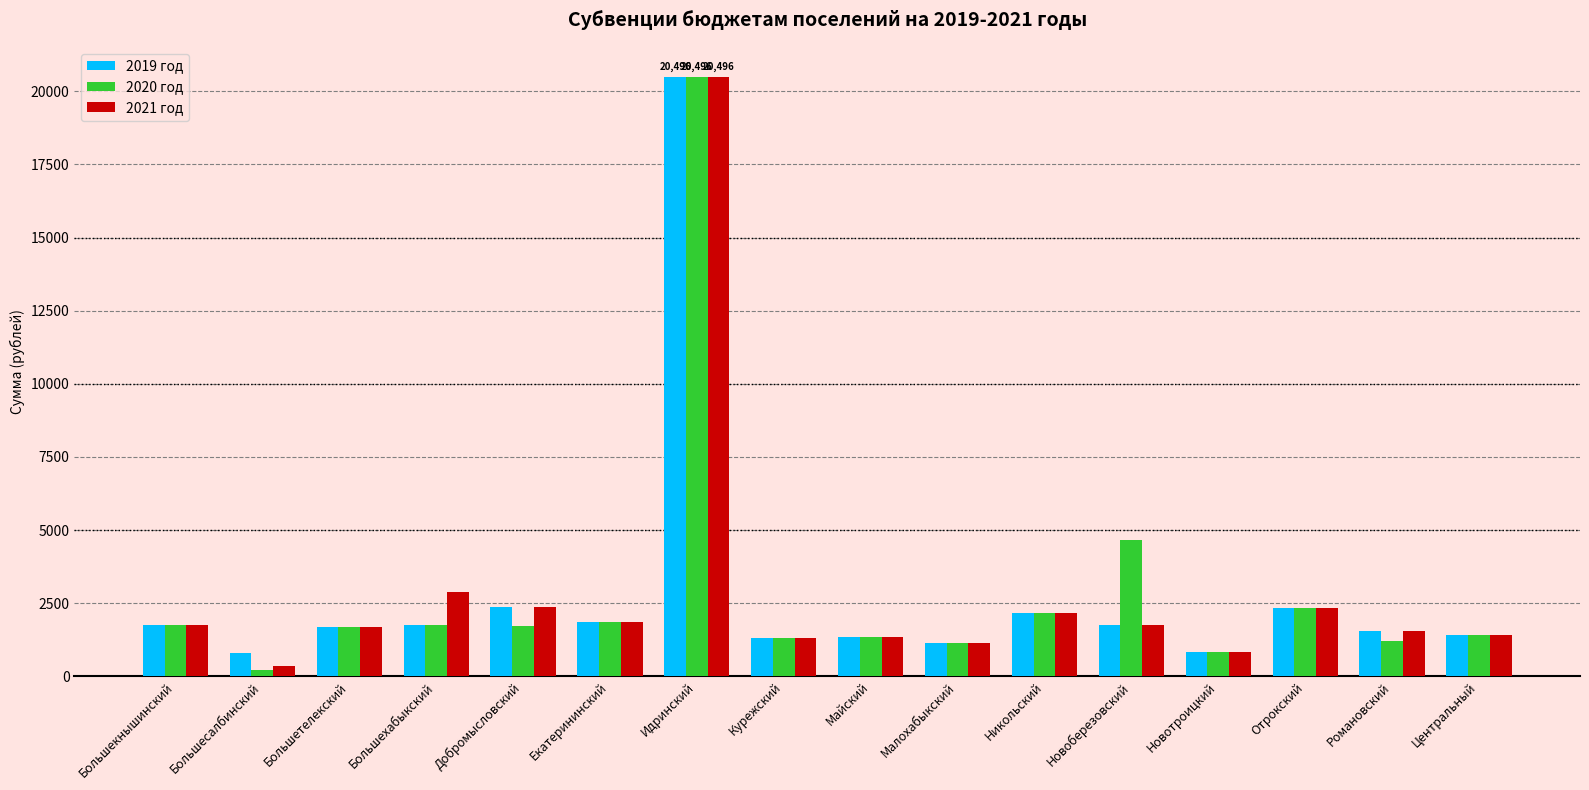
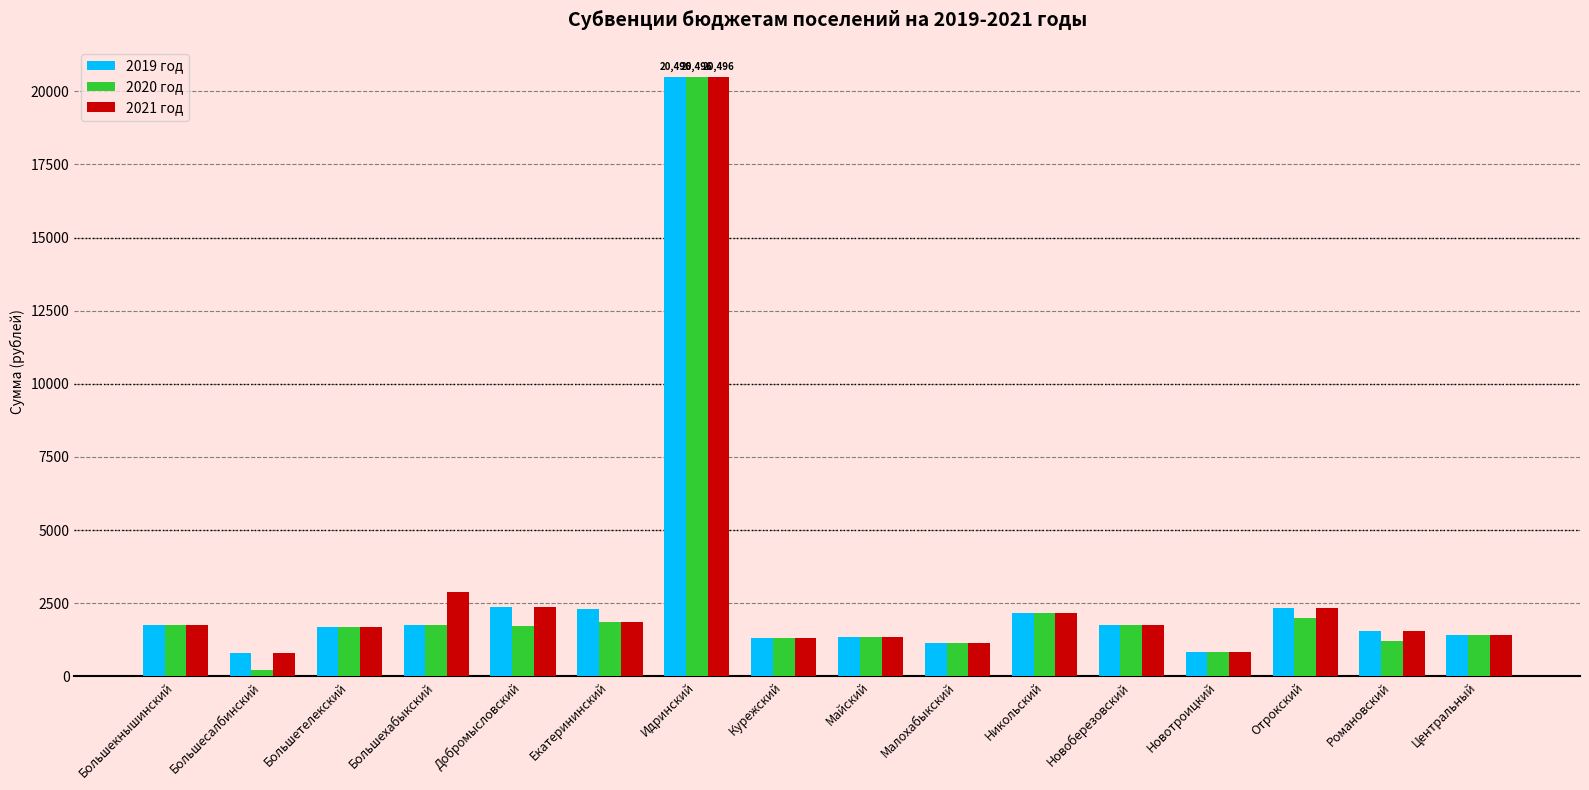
  {
    "2019 год": {
      "Большекнышинский": 1800,
      "Большесалбинский": 800,
      "Большетелекский": 1700,
      "Большехабыкский": 1800,
      "Добромысловский": 2400,
-     "Екатерининский": 1900,
+     "Екатерининский": 2300,
      "Курежский": 1300,
      "Майский": 1300,
      "Малохабыкский": 1100,
      "Никольский": 2200,
      "Новоберезовский": 1800,
      "Новотроицкий": 800,
      "Отрокский": 2300,
      "Романовский": 1500,
      "Центральный": 1400
    },
    "2020 год": {
      "Большекнышинский": 1800,
      "Большесалбинский": 200,
      "Большетелекский": 1700,
      "Большехабыкский": 1800,
      "Добромысловский": 1700,
      "Екатерининский": 1900,
      "Курежский": 1300,
      "Майский": 1300,
      "Малохабыкский": 1100,
      "Никольский": 2200,
-     "Новоберезовский": 4700,
+     "Новоберезовский": 1800,
      "Новотроицкий": 800,
-     "Отрокский": 2300,
+     "Отрокский": 2000,
      "Романовский": 1200,
      "Центральный": 1400
    },
    "2021 год": {
      "Большекнышинский": 1800,
-     "Большесалбинский": 400,
+     "Большесалбинский": 800,
      "Большетелекский": 1700,
      "Большехабыкский": 2900,
      "Добромысловский": 2400,
      "Екатерининский": 1900,
      "Курежский": 1300,
      "Майский": 1300,
      "Малохабыкский": 1100,
      "Никольский": 2200,
      "Новоберезовский": 1800,
      "Новотроицкий": 800,
      "Отрокский": 2300,
      "Романовский": 1500,
      "Центральный": 1400
    }
  }
